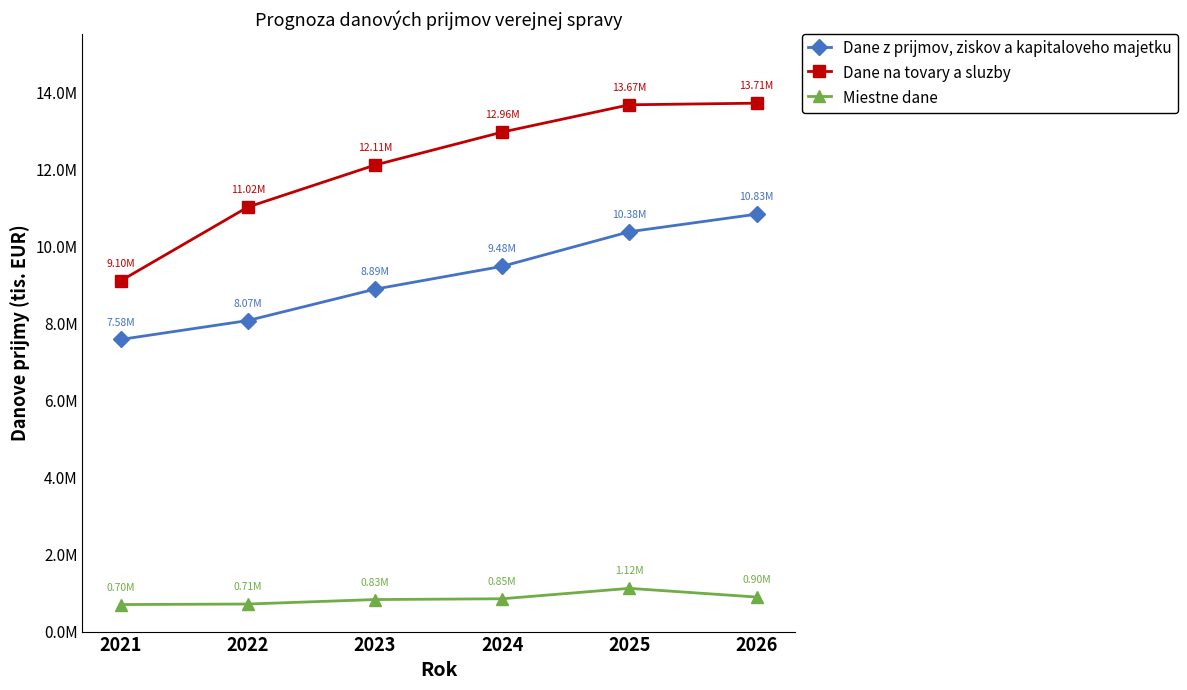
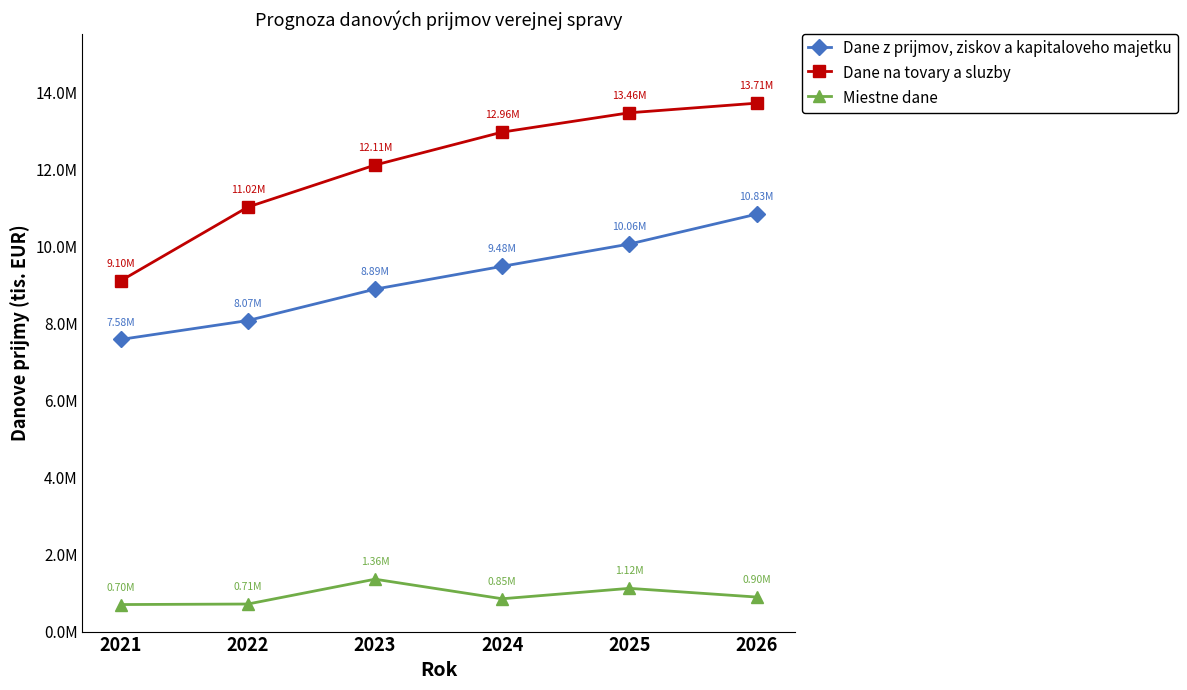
  {
    "Dane z prijmov, ziskov a kapitaloveho majetku": {
      "2021": "7.58M",
      "2022": "8.07M",
      "2023": "8.89M",
      "2024": "9.48M",
-     "2025": "10.38M",
+     "2025": "10.06M",
      "2026": "10.83M"
    },
    "Dane na tovary a sluzby": {
      "2021": "9.10M",
      "2022": "11.02M",
      "2023": "12.11M",
      "2024": "12.96M",
-     "2025": "13.67M",
+     "2025": "13.46M",
      "2026": "13.71M"
    },
    "Miestne dane": {
      "2021": "0.70M",
      "2022": "0.71M",
-     "2023": "0.83M",
+     "2023": "1.36M",
      "2024": "0.85M",
      "2025": "1.12M",
      "2026": "0.90M"
    }
  }
